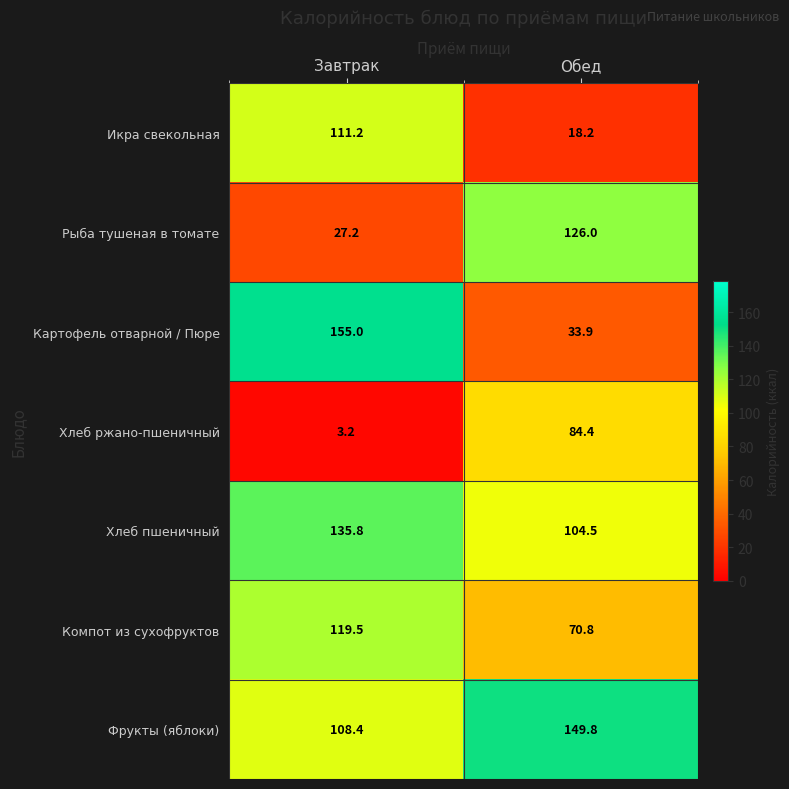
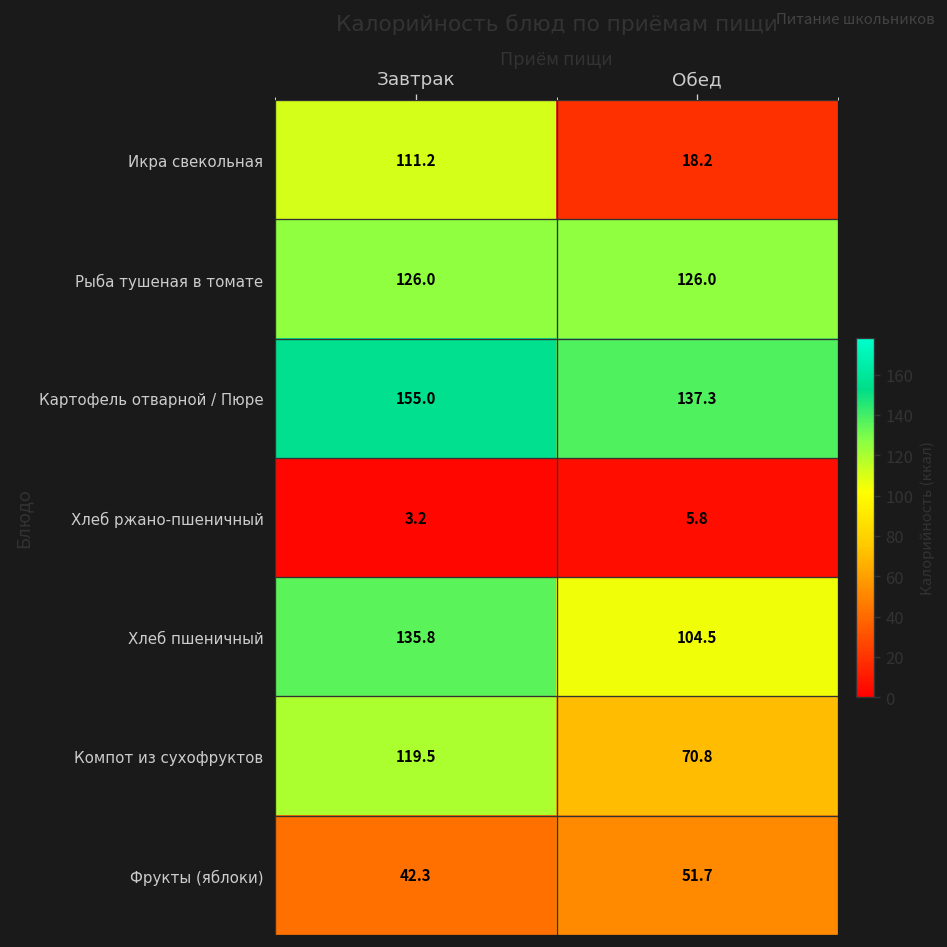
  {
    "Икра свекольная": {
      "Завтрак": 111.2,
      "Обед": 18.2
    },
    "Рыба тушеная в томате": {
-     "Завтрак": 27.2,
+     "Завтрак": 126.0,
      "Обед": 126.0
    },
    "Картофель отварной / Пюре": {
      "Завтрак": 155.0,
-     "Обед": 33.9
+     "Обед": 137.3
    },
    "Хлеб ржано-пшеничный": {
      "Завтрак": 3.2,
-     "Обед": 84.4
+     "Обед": 5.8
    },
    "Хлеб пшеничный": {
      "Завтрак": 135.8,
      "Обед": 104.5
    },
    "Компот из сухофруктов": {
      "Завтрак": 119.5,
      "Обед": 70.8
    },
    "Фрукты (яблоки)": {
-     "Завтрак": 108.4,
-     "Обед": 149.8
+     "Завтрак": 42.3,
+     "Обед": 51.7
    }
  }
